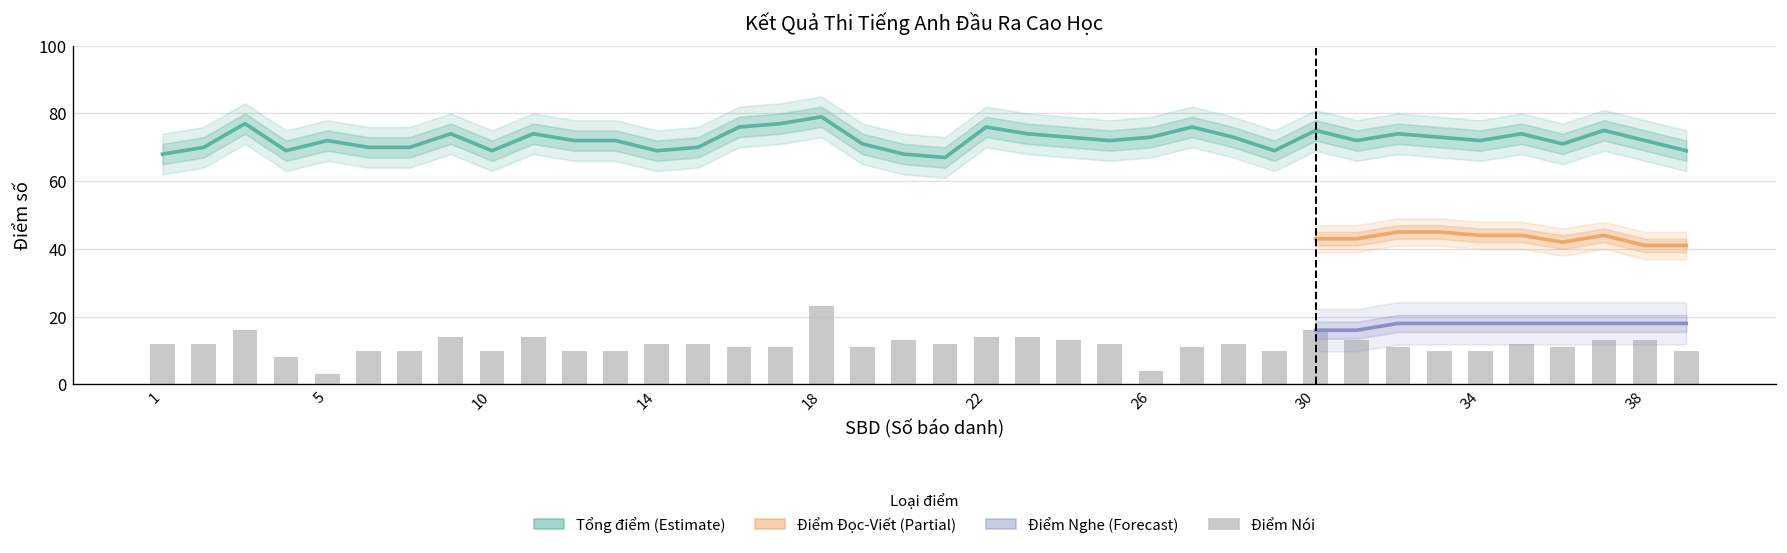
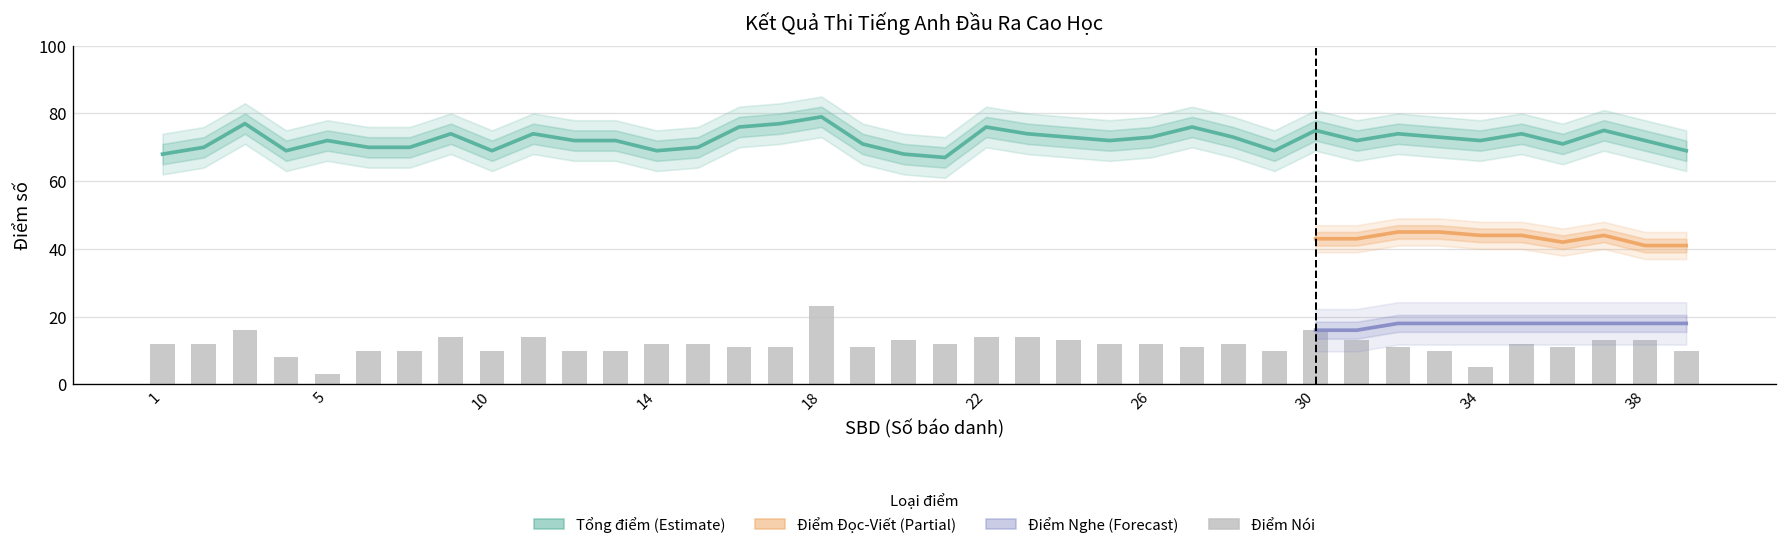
  {
    "Điểm Nói": {
      "1": 12,
      "5": 3,
      "10": 10,
      "14": 12,
      "18": 23,
      "22": 14,
-     "26": 4,
+     "26": 12,
      "30": 16,
-     "34": 10,
+     "34": 5,
      "38": 13
    }
  }
